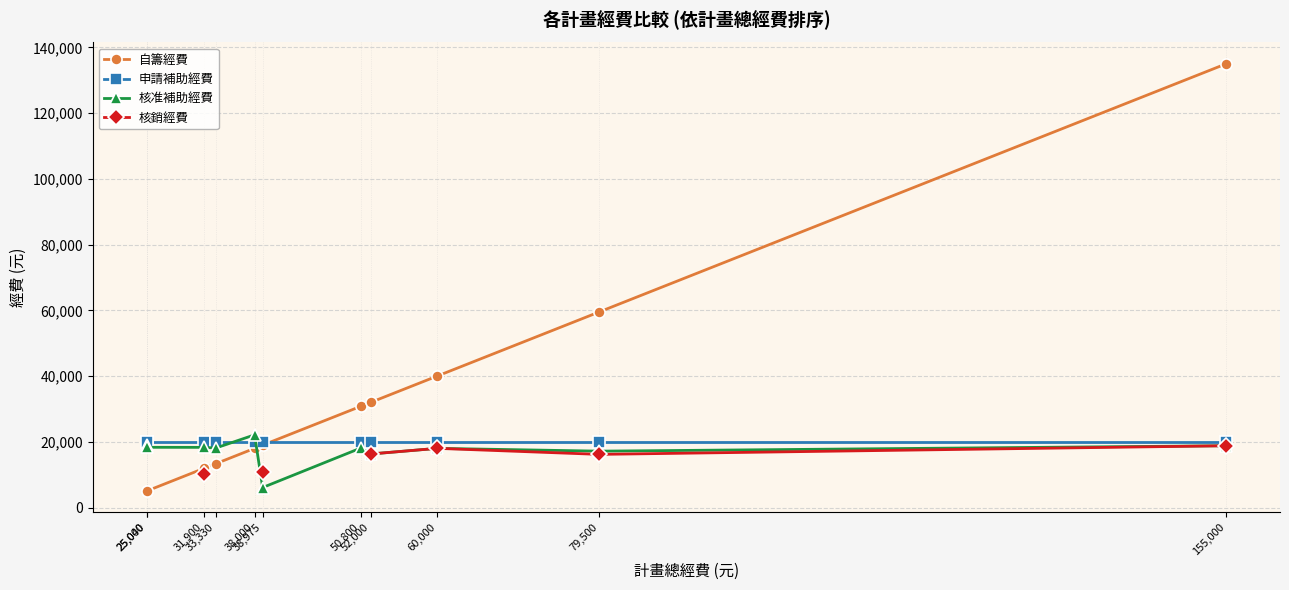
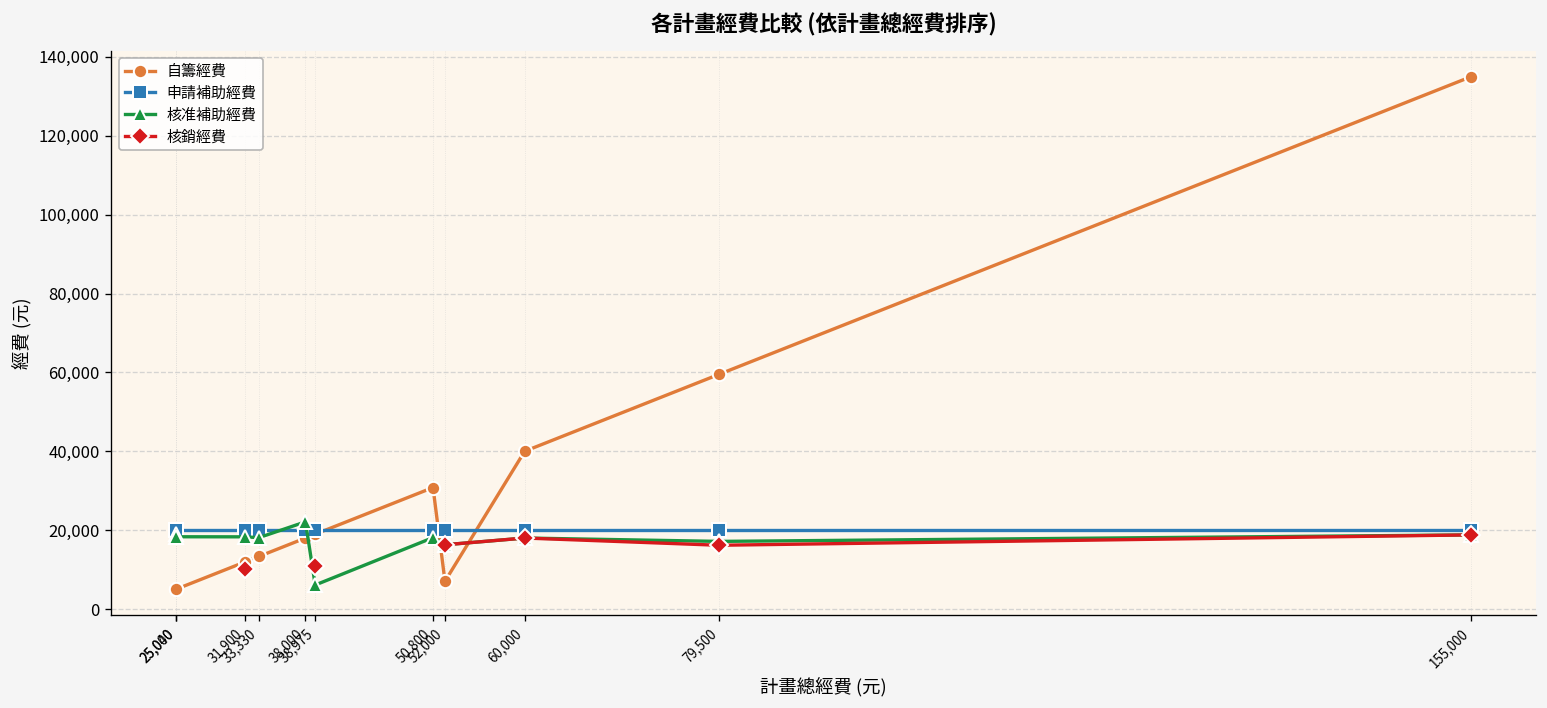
  {
    "自籌經費": {
      "25,000": "5,000",
      "25,040": "5,000",
      "31,900": "12,000",
      "33,330": "13,000",
      "38,000": "18,000",
      "38,975": "19,000",
      "50,800": "31,000",
-     "52,000": "32,000",
+     "52,000": "7,000",
      "60,000": "40,000",
      "79,500": "60,000",
      "155,000": "135,000"
    },
    "申請補助經費": {
      "25,000": "20,000",
      "25,040": "20,000",
      "31,900": "20,000",
      "33,330": "20,000",
      "38,000": "20,000",
      "38,975": "20,000",
      "50,800": "20,000",
      "52,000": "20,000",
      "60,000": "20,000",
      "79,500": "20,000",
      "155,000": "20,000"
    },
    "核准補助經費": {
      "25,000": "19,000",
      "25,040": "18,000",
      "31,900": "18,000",
      "33,330": "18,000",
      "38,000": "22,000",
      "38,975": "6,000",
      "50,800": "18,000",
      "79,500": "17,000"
    },
    "核銷經費": {
      "31,900": "10,000",
      "38,975": "11,000",
      "79,500": "16,000"
    }
  }
